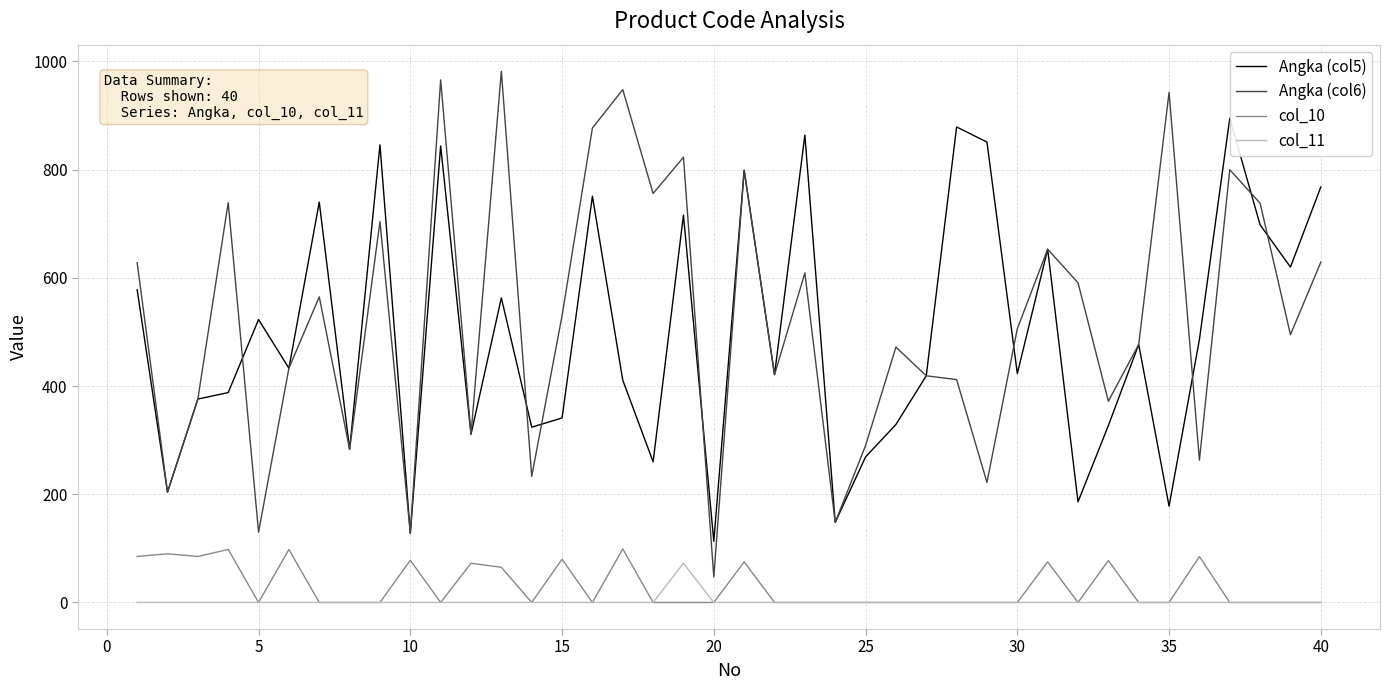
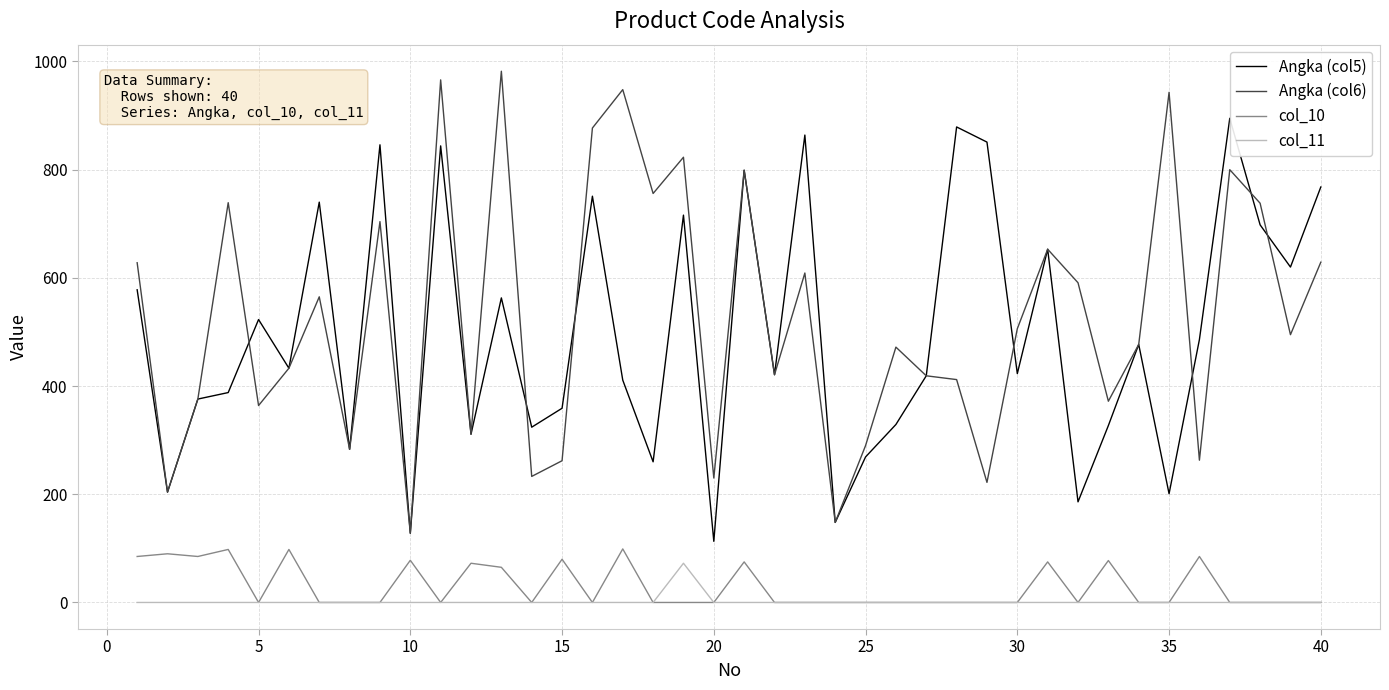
  {
    "Angka (col5)": {
      "5": 520,
-     "15": 340,
+     "15": 360,
      "20": 110,
      "25": 270,
      "30": 420,
-     "35": 180,
+     "35": 200,
      "40": 770
    },
    "Angka (col6)": {
-     "5": 130,
-     "15": 530,
-     "20": 50,
+     "5": 360,
+     "15": 260,
+     "20": 230,
      "25": 290,
      "30": 510,
      "35": 940,
      "40": 630
    },
    "col_10": {
      "10": 80,
      "15": 80
    },
    "col_11": {
      "10": 0,
      "15": 0
    }
  }
